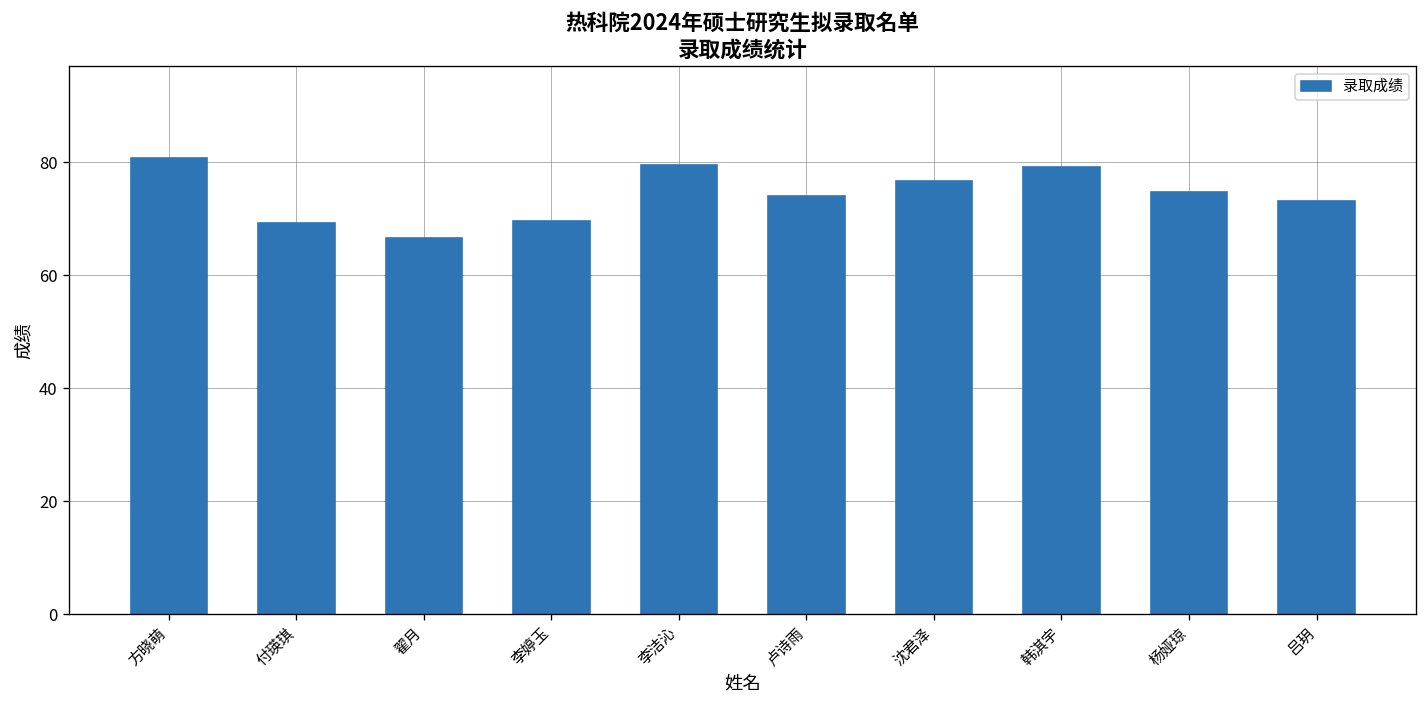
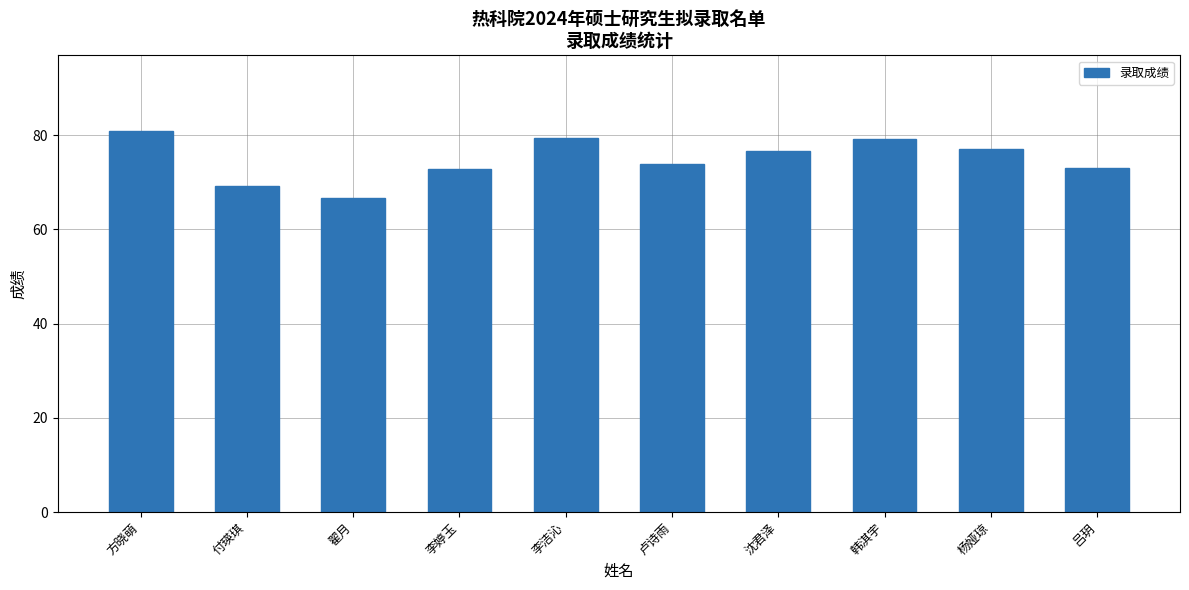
  {
    "方晓萌": 81,
    "付瑛琪": 69,
    "翟月": 67,
-   "李婷玉": 70,
+   "李婷玉": 73,
    "李洁沁": 79,
    "卢诗雨": 74,
    "沈君泽": 77,
    "韩淇宇": 79,
-   "杨娅琼": 75,
+   "杨娅琼": 77,
    "吕玥": 73
  }
